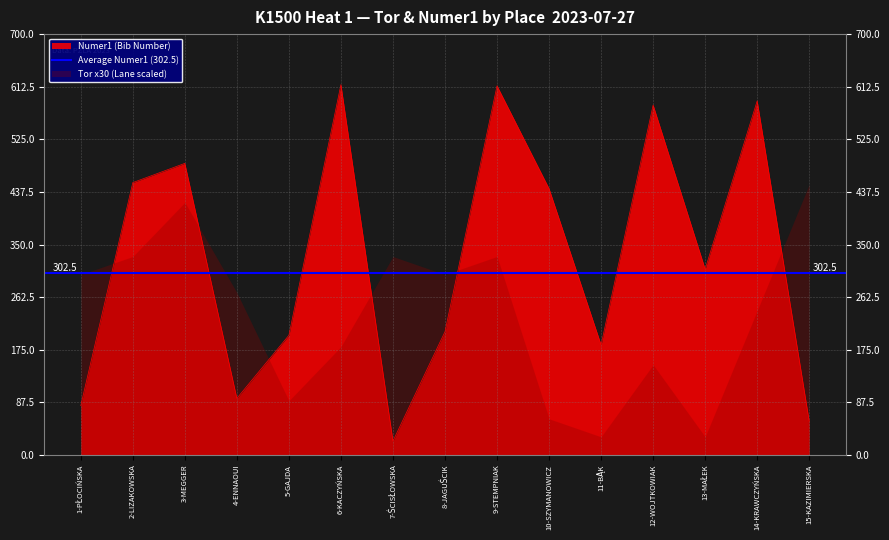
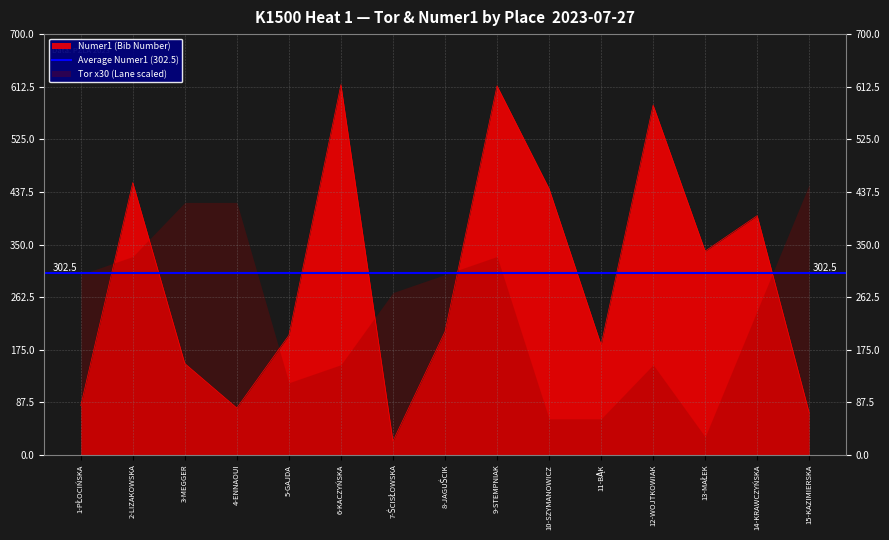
  {
    "Numer1 (Bib Number)": {
      "1-PŁOCIŃSKA": 80,
      "2-LIZAKOWSKA": 450,
-     "3-MEGGER": 490,
-     "4-ENNAOUI": 90,
+     "3-MEGGER": 150,
+     "4-ENNAOUI": 80,
      "5-GAJDA": 200,
      "6-KACZYŃSKA": 620,
      "7-ŚCISŁOWSKA": 20,
      "8-JAGUŚCIK": 210,
      "9-STEMPNIAK": 610,
      "10-SZYMANOWICZ": 440,
      "11-BĄK": 180,
      "12-WOJTKOWIAK": 580,
-     "13-MAŁEK": 310,
-     "14-KRAWCZYŃSKA": 590,
-     "15-KAZIMIERSKA": 60
+     "13-MAŁEK": 340,
+     "14-KRAWCZYŃSKA": 400,
+     "15-KAZIMIERSKA": 70
    },
    "Tor x30 (Lane scaled)": {
      "2-LIZAKOWSKA": 330,
      "3-MEGGER": 420,
-     "4-ENNAOUI": 270,
-     "5-GAJDA": 90,
-     "6-KACZYŃSKA": 180,
-     "7-ŚCISŁOWSKA": 330,
+     "4-ENNAOUI": 420,
+     "5-GAJDA": 120,
+     "6-KACZYŃSKA": 150,
+     "7-ŚCISŁOWSKA": 270,
      "8-JAGUŚCIK": 300,
      "9-STEMPNIAK": 330,
      "10-SZYMANOWICZ": 60,
-     "11-BĄK": 30,
+     "11-BĄK": 60,
      "12-WOJTKOWIAK": 150,
      "13-MAŁEK": 30,
      "14-KRAWCZYŃSKA": 240,
      "15-KAZIMIERSKA": 450
    }
  }
